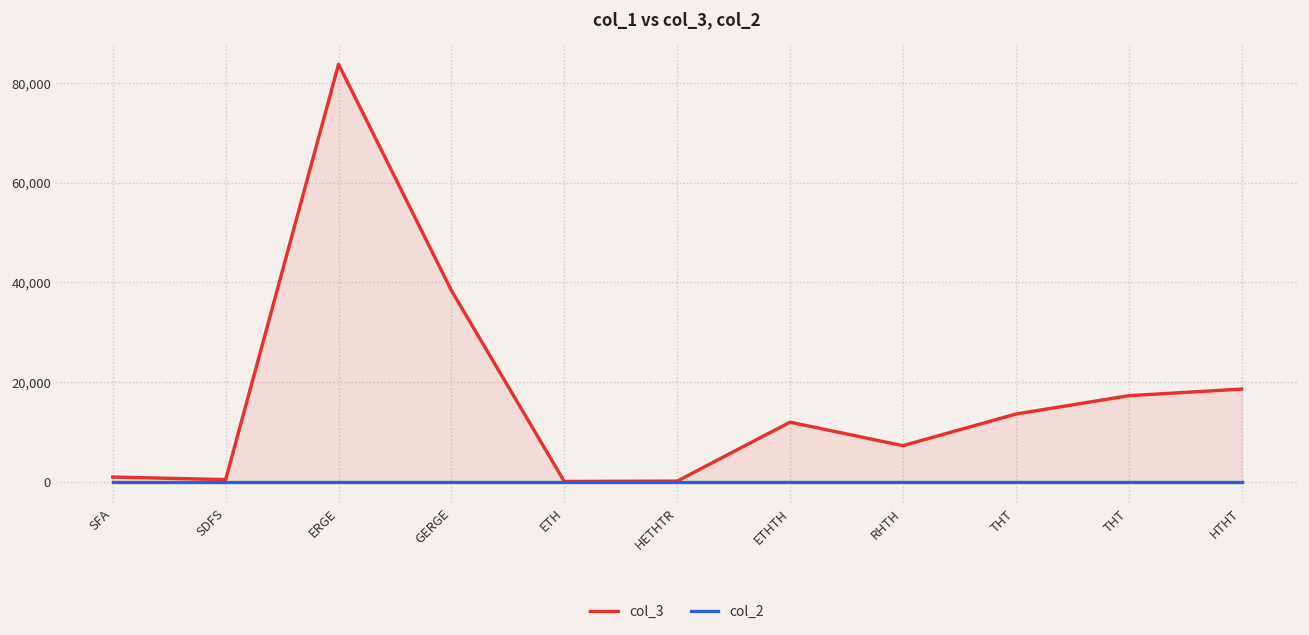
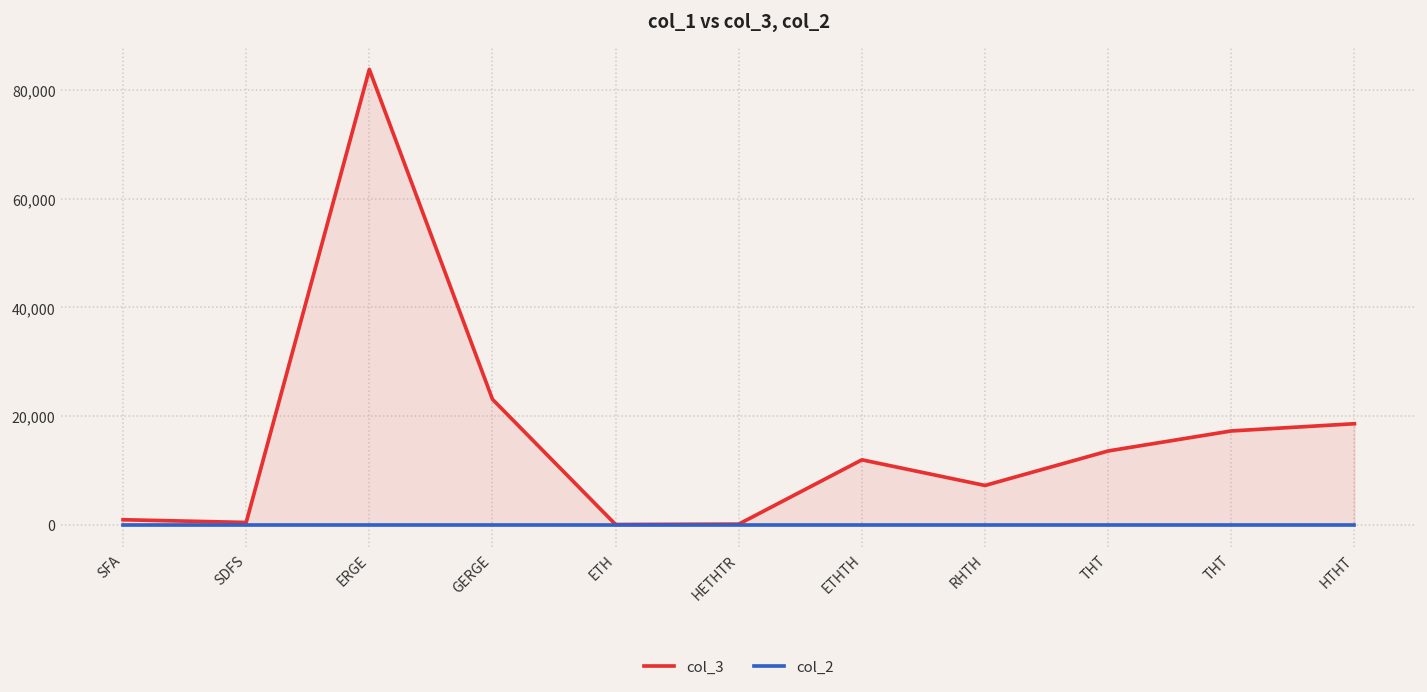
  {
    "col_3": {
      "SFA": "1,000",
      "ERGE": "84,000",
-     "GERGE": "38,000",
+     "GERGE": "23,000",
      "ETHTH": "12,000",
      "RHTH": "7,000",
      "HTHT": "19,000"
    },
    "col_2": {
      "SFA": "0",
      "ERGE": "0",
      "GERGE": "0",
      "ETHTH": "0",
      "RHTH": "0",
      "HTHT": "0"
    }
  }
